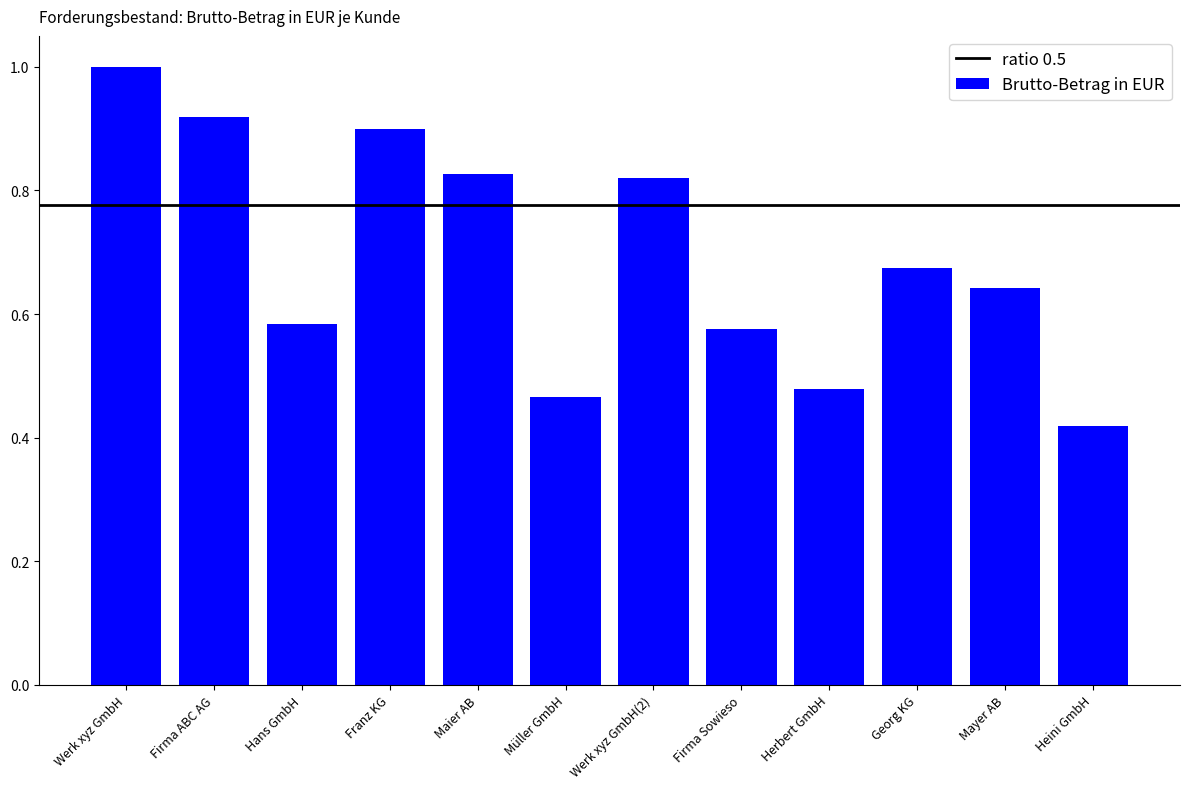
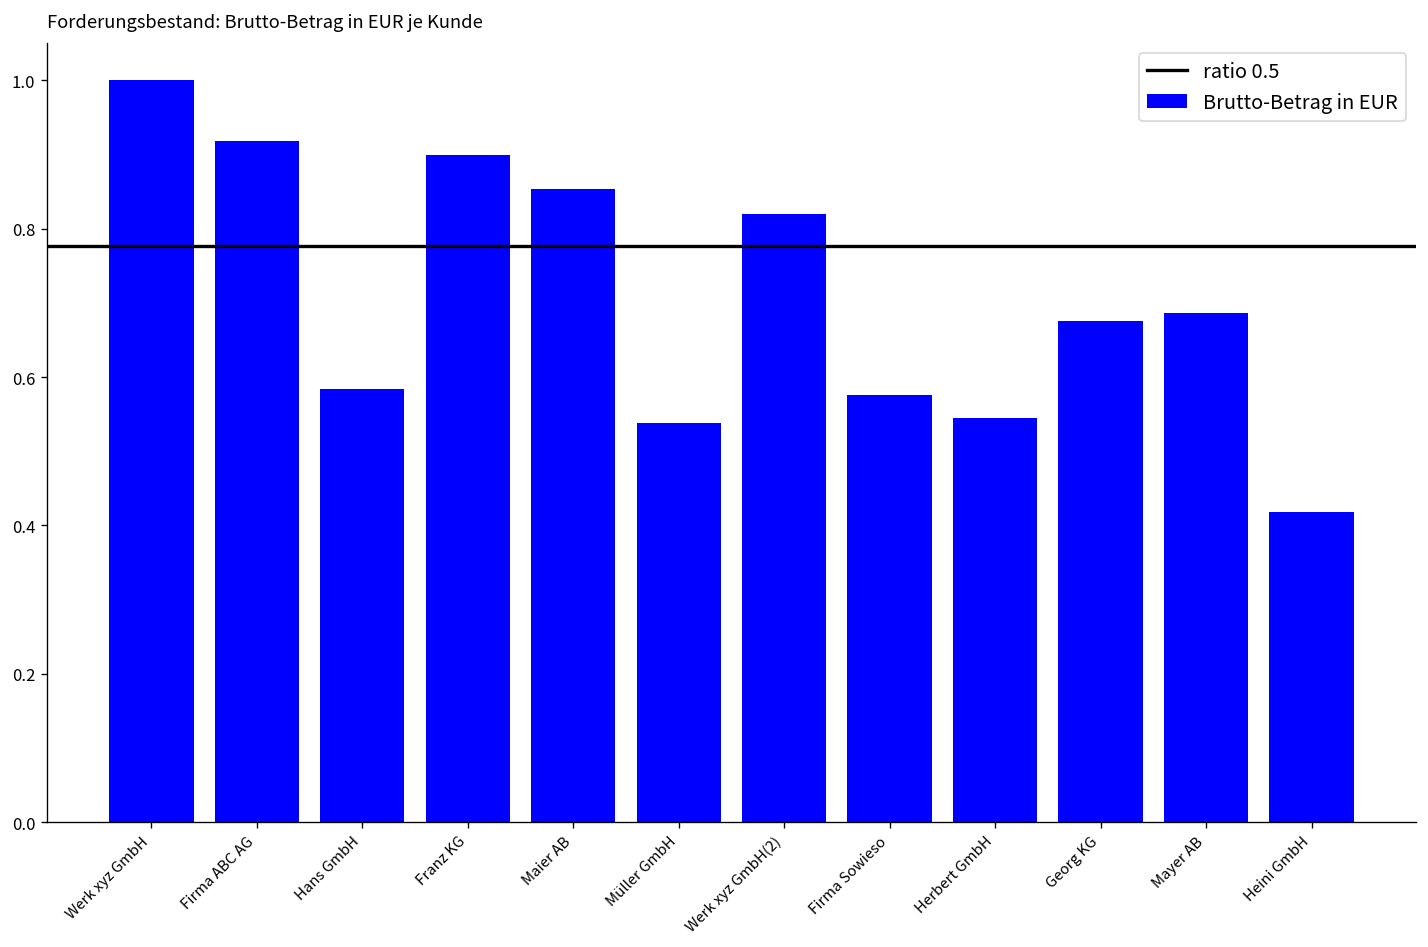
  {
    "Werk xyz GmbH": 1.00,
    "Firma ABC AG": 0.92,
    "Hans GmbH": 0.58,
    "Franz KG": 0.90,
-   "Maier AB": 0.83,
-   "Müller GmbH": 0.47,
+   "Maier AB": 0.85,
+   "Müller GmbH": 0.54,
    "Werk xyz GmbH(2)": 0.82,
    "Firma Sowieso": 0.58,
-   "Herbert GmbH": 0.48,
+   "Herbert GmbH": 0.54,
    "Georg KG": 0.67,
-   "Mayer AB": 0.64,
+   "Mayer AB": 0.69,
    "Heini GmbH": 0.42
  }
